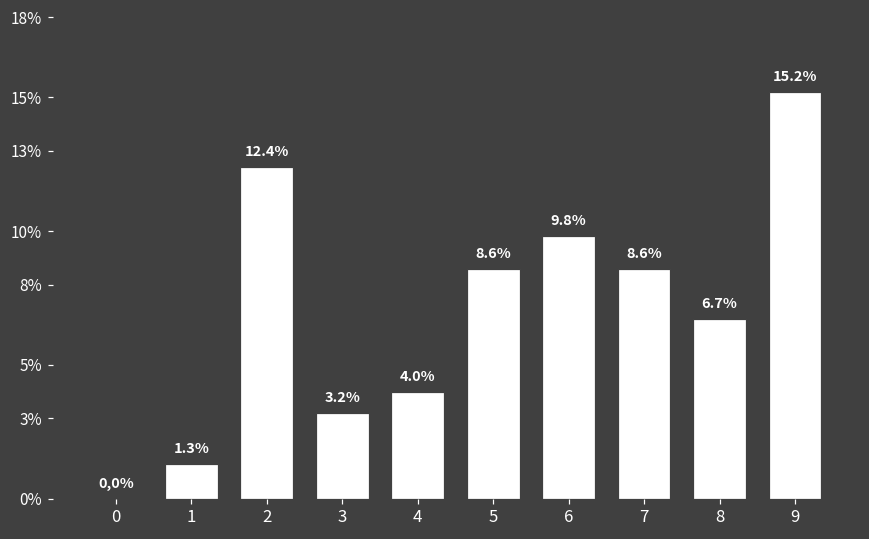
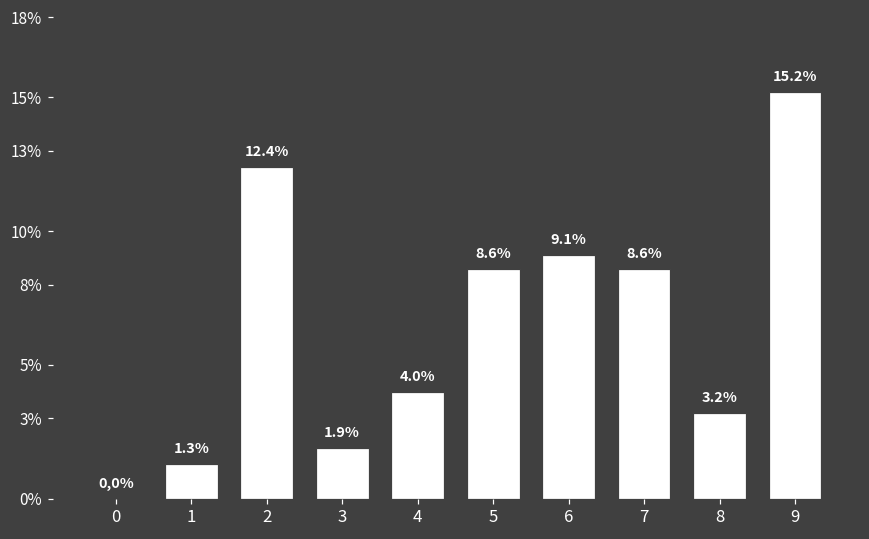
  {
    "0": "0,0%",
    "1": "1.3%",
    "2": "12.4%",
-   "3": "3.2%",
+   "3": "1.9%",
    "4": "4.0%",
    "5": "8.6%",
-   "6": "9.8%",
+   "6": "9.1%",
    "7": "8.6%",
-   "8": "6.7%",
+   "8": "3.2%",
    "9": "15.2%"
  }
